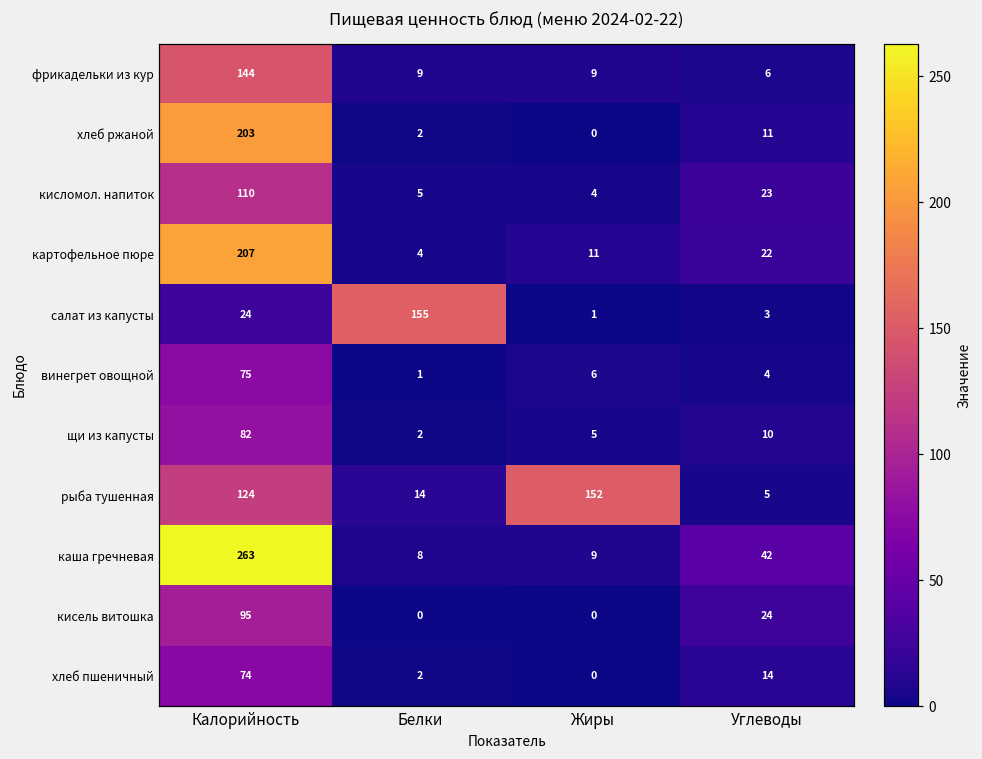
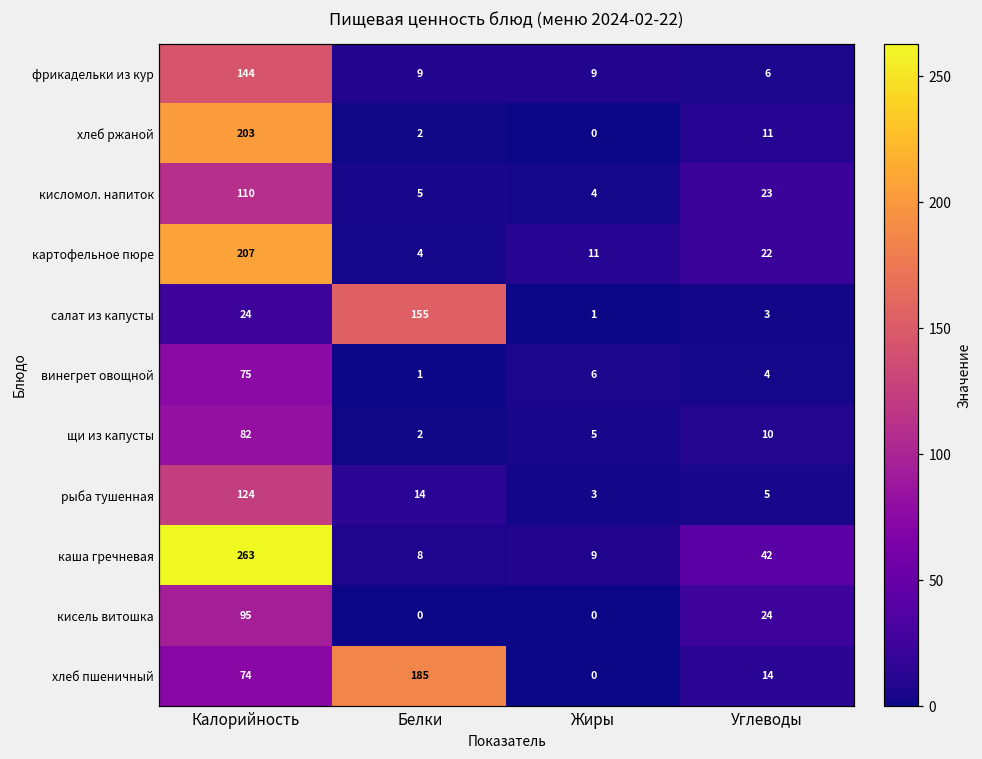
  {
    "фрикадельки из кур": {
      "Калорийность": 144,
      "Белки": 9,
      "Жиры": 9,
      "Углеводы": 6
    },
    "хлеб ржаной": {
      "Калорийность": 203,
      "Белки": 2,
      "Жиры": 0,
      "Углеводы": 11
    },
    "кисломол. напиток": {
      "Калорийность": 110,
      "Белки": 5,
      "Жиры": 4,
      "Углеводы": 23
    },
    "картофельное пюре": {
      "Калорийность": 207,
      "Белки": 4,
      "Жиры": 11,
      "Углеводы": 22
    },
    "салат из капусты": {
      "Калорийность": 24,
      "Белки": 155,
      "Жиры": 1,
      "Углеводы": 3
    },
    "винегрет овощной": {
      "Калорийность": 75,
      "Белки": 1,
      "Жиры": 6,
      "Углеводы": 4
    },
    "щи из капусты": {
      "Калорийность": 82,
      "Белки": 2,
      "Жиры": 5,
      "Углеводы": 10
    },
    "рыба тушенная": {
      "Калорийность": 124,
      "Белки": 14,
-     "Жиры": 152,
+     "Жиры": 3,
      "Углеводы": 5
    },
    "каша гречневая": {
      "Калорийность": 263,
      "Белки": 8,
      "Жиры": 9,
      "Углеводы": 42
    },
    "кисель витошка": {
      "Калорийность": 95,
      "Белки": 0,
      "Жиры": 0,
      "Углеводы": 24
    },
    "хлеб пшеничный": {
      "Калорийность": 74,
-     "Белки": 2,
+     "Белки": 185,
      "Жиры": 0,
      "Углеводы": 14
    }
  }
